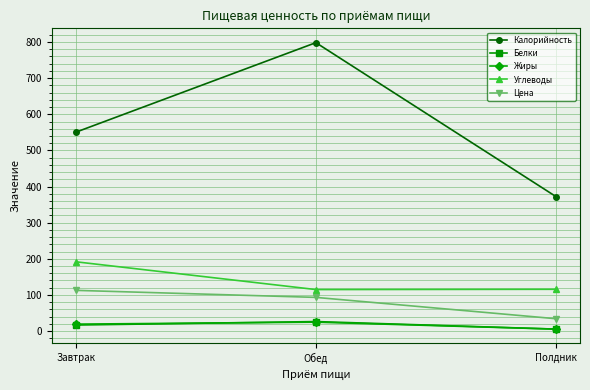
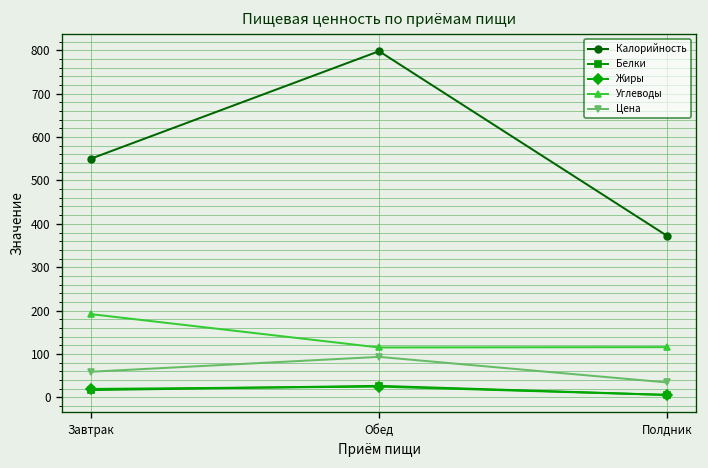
  {
    "Углеводы": {
      "Завтрак": 190,
      "Обед": 110,
      "Полдник": 120
    },
    "Цена": {
-     "Завтрак": 110,
+     "Завтрак": 60,
      "Обед": 90,
      "Полдник": 30
    }
  }
